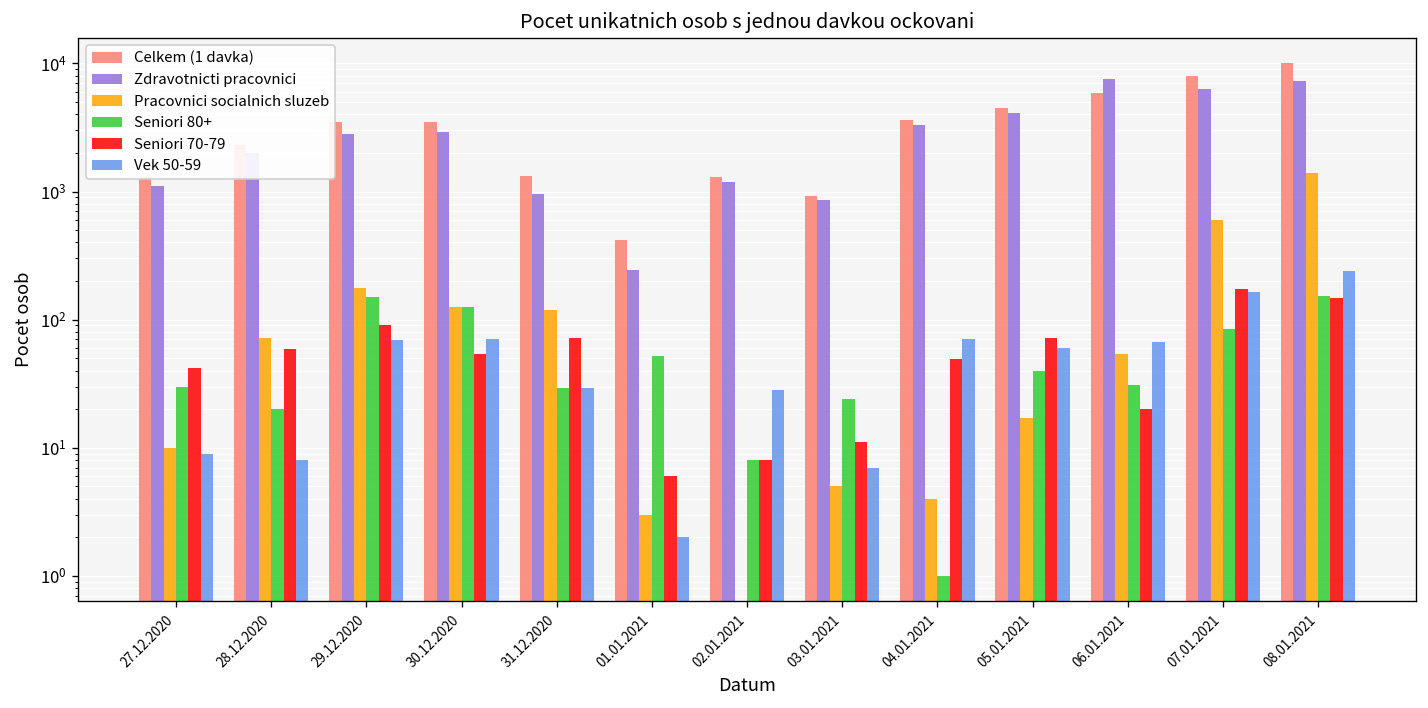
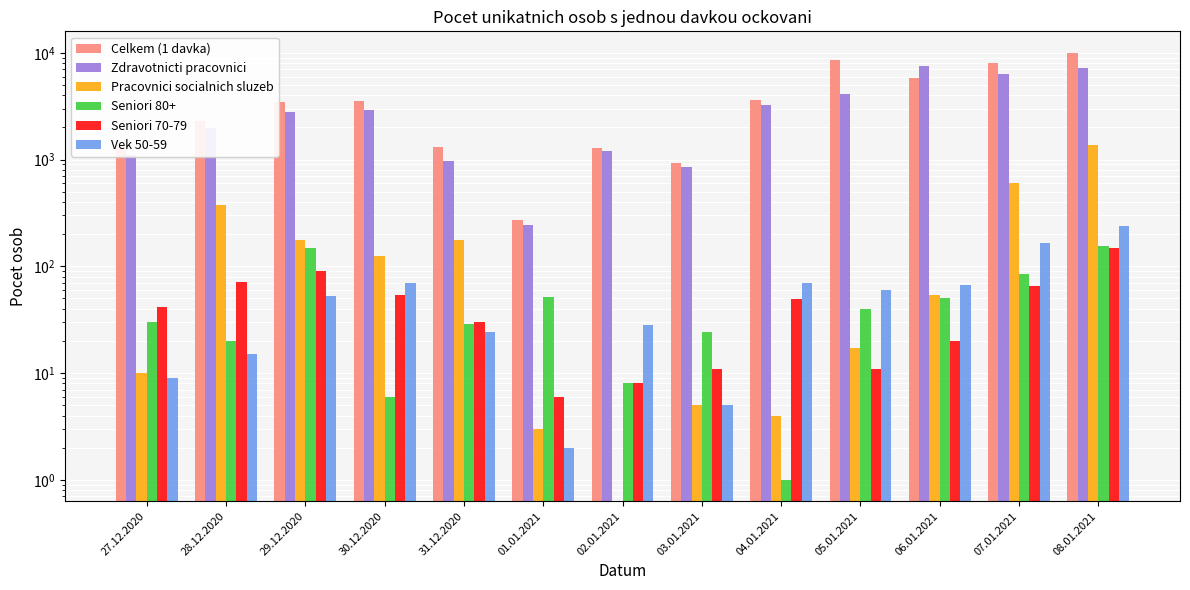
  {
    "Celkem (1 davka)": {
      "29.12.2020": 3500,
      "30.12.2020": 3500,
      "31.12.2020": 1300,
-     "01.01.2021": 420,
+     "01.01.2021": 270,
      "02.01.2021": 1300,
      "03.01.2021": 900,
      "04.01.2021": 3600,
-     "05.01.2021": 4500,
+     "05.01.2021": 8000,
      "06.01.2021": 6000,
      "07.01.2021": 8000,
      "08.01.2021": 10000
    },
    "Zdravotnicti pracovnici": {
      "29.12.2020": 2800,
      "30.12.2020": 2900,
      "31.12.2020": 1000,
      "01.01.2021": 250,
      "02.01.2021": 1200,
      "03.01.2021": 900,
      "04.01.2021": 3300,
      "05.01.2021": 4100,
      "06.01.2021": 8000,
      "07.01.2021": 6000,
      "08.01.2021": 7000
    },
    "Pracovnici socialnich sluzeb": {
      "27.12.2020": 10,
-     "28.12.2020": 70,
+     "28.12.2020": 380,
      "29.12.2020": 180,
      "30.12.2020": 130,
-     "31.12.2020": 120,
+     "31.12.2020": 180,
      "01.01.2021": 3,
      "03.01.2021": 5,
      "04.01.2021": 4,
      "05.01.2021": 17,
      "06.01.2021": 50,
      "07.01.2021": 600,
      "08.01.2021": 1400
    },
    "Seniori 80+": {
      "27.12.2020": 30,
      "28.12.2020": 20,
      "29.12.2020": 150,
-     "30.12.2020": 130,
+     "30.12.2020": 6,
      "31.12.2020": 29,
      "01.01.2021": 50,
      "02.01.2021": 8,
      "03.01.2021": 24,
      "04.01.2021": 1,
      "05.01.2021": 40,
-     "06.01.2021": 31,
+     "06.01.2021": 50,
      "07.01.2021": 90,
      "08.01.2021": 150
    },
    "Seniori 70-79": {
      "27.12.2020": 42,
-     "28.12.2020": 60,
+     "28.12.2020": 70,
      "29.12.2020": 90,
      "30.12.2020": 50,
-     "31.12.2020": 70,
+     "31.12.2020": 30,
      "01.01.2021": 6,
      "02.01.2021": 8,
      "03.01.2021": 11,
      "04.01.2021": 50,
-     "05.01.2021": 70,
+     "05.01.2021": 11,
      "06.01.2021": 20,
-     "07.01.2021": 170,
+     "07.01.2021": 70,
      "08.01.2021": 150
    },
    "Vek 50-59": {
      "27.12.2020": 9,
-     "28.12.2020": 8,
-     "29.12.2020": 70,
+     "28.12.2020": 15,
+     "29.12.2020": 50,
      "30.12.2020": 70,
-     "31.12.2020": 29,
+     "31.12.2020": 24,
      "01.01.2021": 2,
      "02.01.2021": 28,
-     "03.01.2021": 7,
+     "03.01.2021": 5,
      "04.01.2021": 70,
      "05.01.2021": 60,
      "06.01.2021": 70,
      "07.01.2021": 160,
      "08.01.2021": 240
    }
  }
